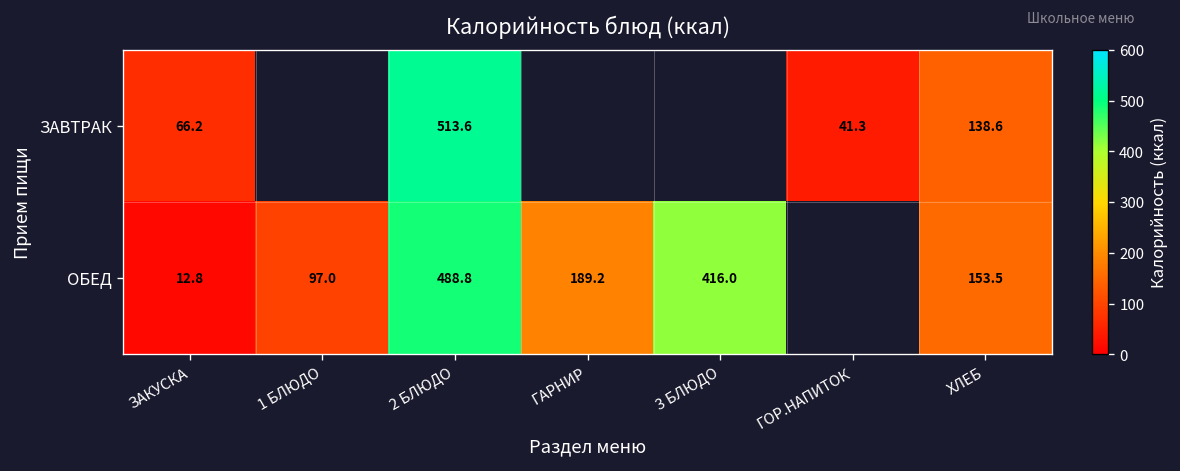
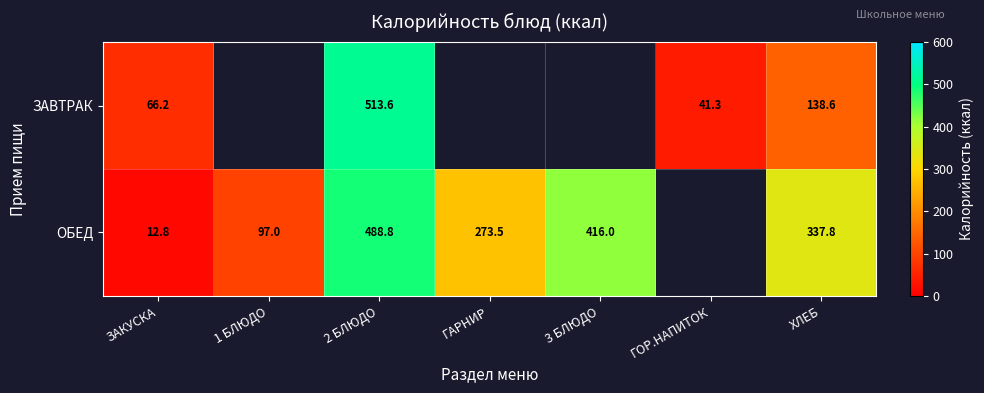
  {
    "ЗАВТРАК": {
      "ЗАКУСКА": 66.2,
      "2 БЛЮДО": 513.6,
      "ГОР.НАПИТОК": 41.3,
      "ХЛЕБ": 138.6
    },
    "ОБЕД": {
      "ЗАКУСКА": 12.8,
      "1 БЛЮДО": 97.0,
      "2 БЛЮДО": 488.8,
-     "ГАРНИР": 189.2,
+     "ГАРНИР": 273.5,
      "3 БЛЮДО": 416.0,
-     "ХЛЕБ": 153.5
+     "ХЛЕБ": 337.8
    }
  }
